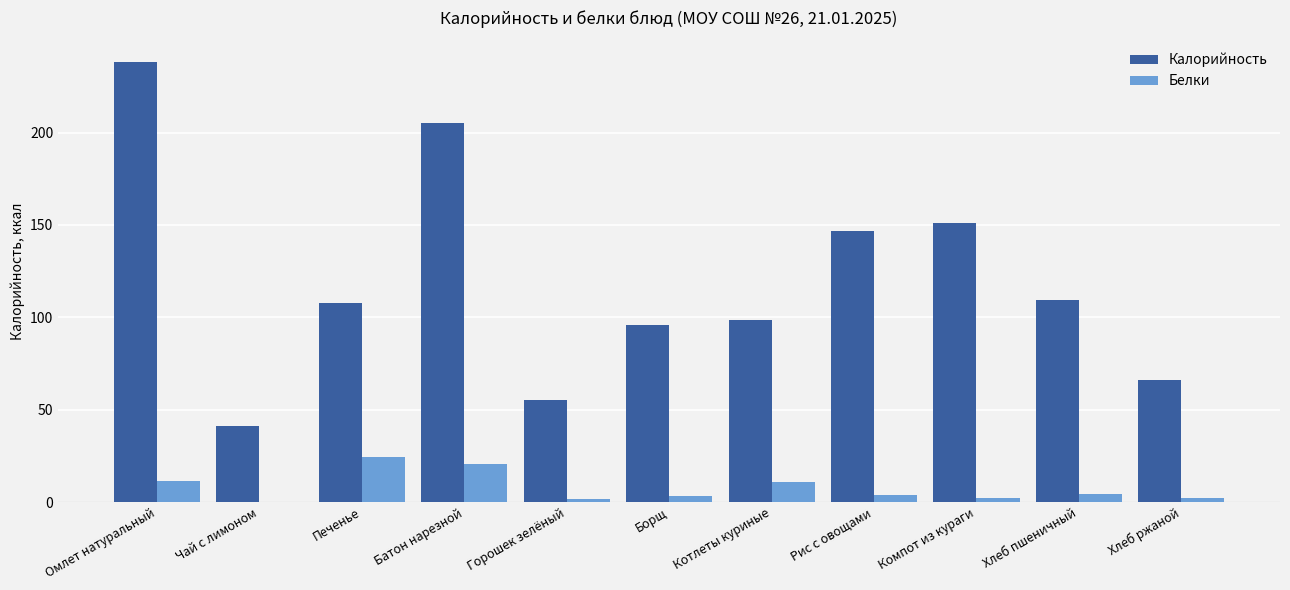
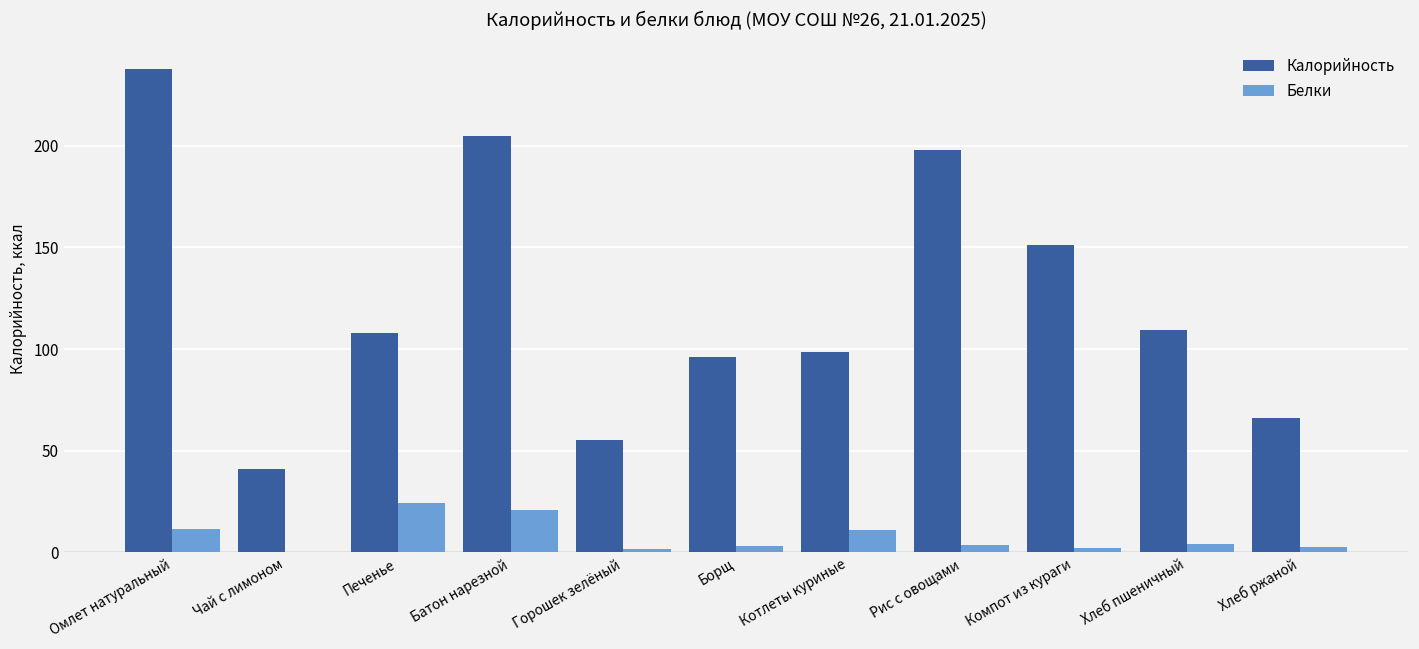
  {
    "Калорийность": {
      "Омлет натуральный": 238,
      "Чай с лимоном": 41,
      "Печенье": 108,
      "Батон нарезной": 205,
      "Горошек зелёный": 55,
      "Борщ": 96,
      "Котлеты куриные": 98,
-     "Рис с овощами": 147,
+     "Рис с овощами": 198,
      "Компот из кураги": 151,
      "Хлеб пшеничный": 110,
      "Хлеб ржаной": 66
    },
    "Белки": {
      "Омлет натуральный": 11,
      "Печенье": 24,
      "Батон нарезной": 21,
      "Горошек зелёный": 2,
      "Борщ": 3,
      "Котлеты куриные": 11,
      "Рис с овощами": 4,
      "Компот из кураги": 2,
      "Хлеб пшеничный": 4,
      "Хлеб ржаной": 2
    }
  }
